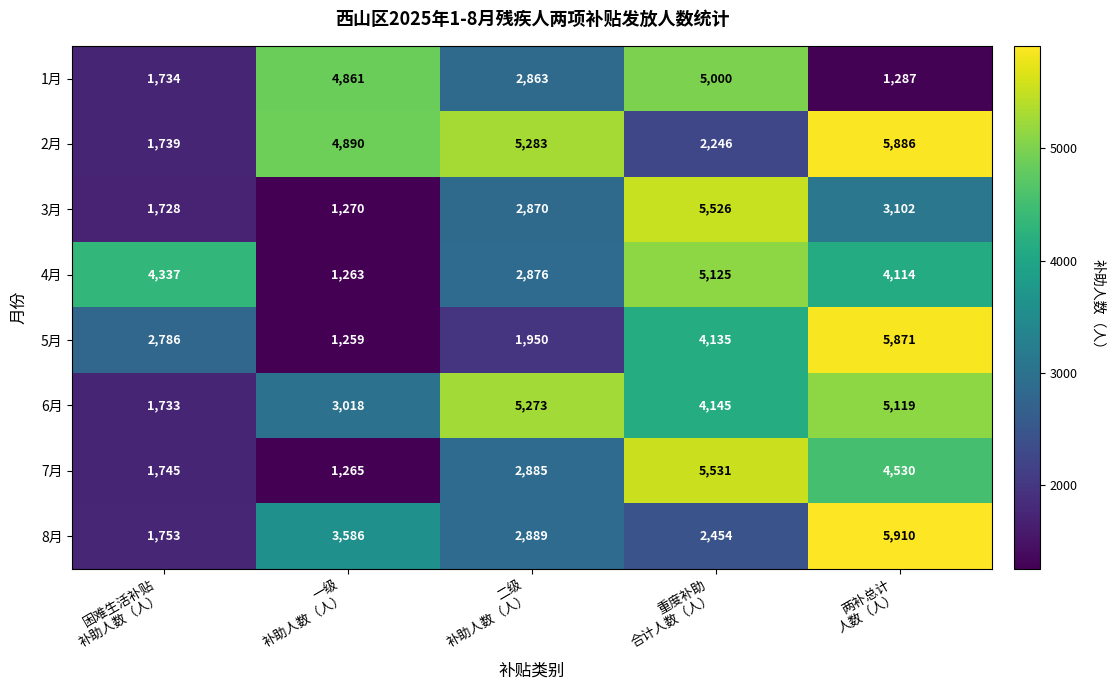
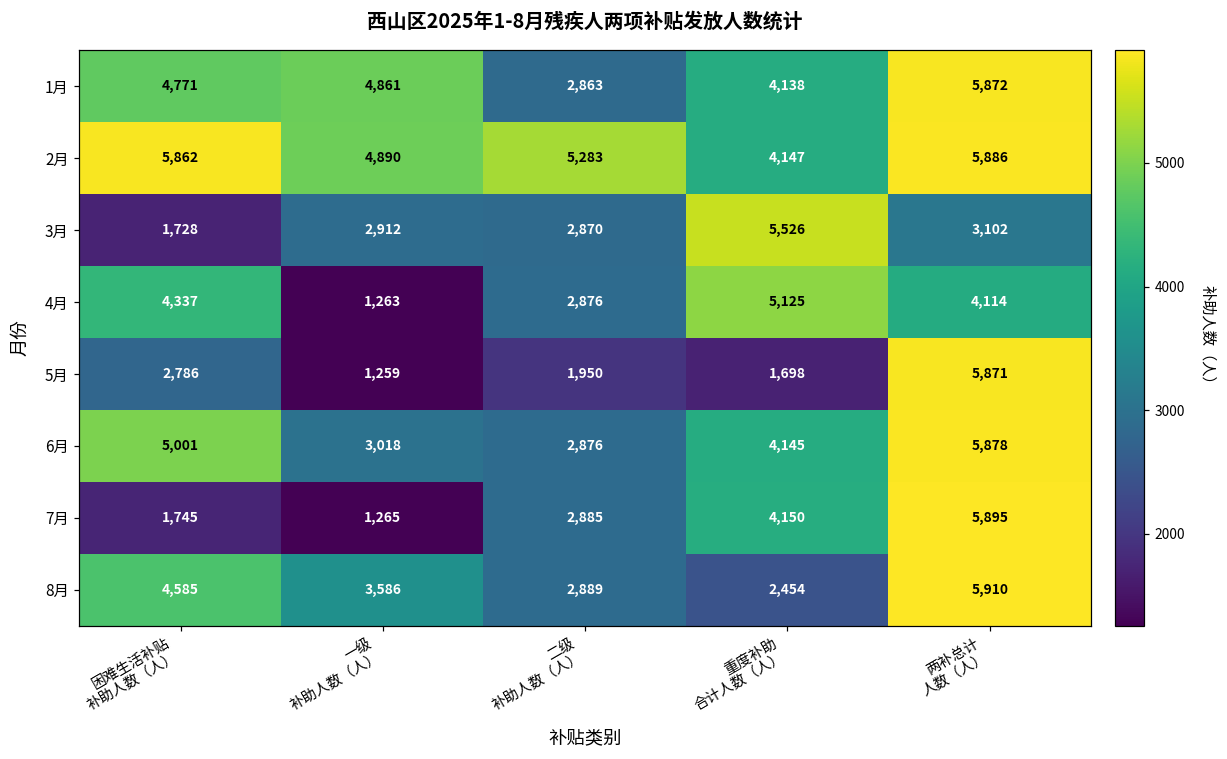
  {
    "1月": {
-     "困难生活补贴 补助人数（人）": "1,734",
+     "困难生活补贴 补助人数（人）": "4,771",
      "一级 补助人数（人）": "4,861",
      "二级 补助人数（人）": "2,863",
-     "重度补助 合计人数（人）": "5,000",
-     "两补总计 人数（人）": "1,287"
+     "重度补助 合计人数（人）": "4,138",
+     "两补总计 人数（人）": "5,872"
    },
    "2月": {
-     "困难生活补贴 补助人数（人）": "1,739",
+     "困难生活补贴 补助人数（人）": "5,862",
      "一级 补助人数（人）": "4,890",
      "二级 补助人数（人）": "5,283",
-     "重度补助 合计人数（人）": "2,246",
+     "重度补助 合计人数（人）": "4,147",
      "两补总计 人数（人）": "5,886"
    },
    "3月": {
      "困难生活补贴 补助人数（人）": "1,728",
-     "一级 补助人数（人）": "1,270",
+     "一级 补助人数（人）": "2,912",
      "二级 补助人数（人）": "2,870",
      "重度补助 合计人数（人）": "5,526",
      "两补总计 人数（人）": "3,102"
    },
    "4月": {
      "困难生活补贴 补助人数（人）": "4,337",
      "一级 补助人数（人）": "1,263",
      "二级 补助人数（人）": "2,876",
      "重度补助 合计人数（人）": "5,125",
      "两补总计 人数（人）": "4,114"
    },
    "5月": {
      "困难生活补贴 补助人数（人）": "2,786",
      "一级 补助人数（人）": "1,259",
      "二级 补助人数（人）": "1,950",
-     "重度补助 合计人数（人）": "4,135",
+     "重度补助 合计人数（人）": "1,698",
      "两补总计 人数（人）": "5,871"
    },
    "6月": {
-     "困难生活补贴 补助人数（人）": "1,733",
+     "困难生活补贴 补助人数（人）": "5,001",
      "一级 补助人数（人）": "3,018",
-     "二级 补助人数（人）": "5,273",
+     "二级 补助人数（人）": "2,876",
      "重度补助 合计人数（人）": "4,145",
-     "两补总计 人数（人）": "5,119"
+     "两补总计 人数（人）": "5,878"
    },
    "7月": {
      "困难生活补贴 补助人数（人）": "1,745",
      "一级 补助人数（人）": "1,265",
      "二级 补助人数（人）": "2,885",
-     "重度补助 合计人数（人）": "5,531",
-     "两补总计 人数（人）": "4,530"
+     "重度补助 合计人数（人）": "4,150",
+     "两补总计 人数（人）": "5,895"
    },
    "8月": {
-     "困难生活补贴 补助人数（人）": "1,753",
+     "困难生活补贴 补助人数（人）": "4,585",
      "一级 补助人数（人）": "3,586",
      "二级 补助人数（人）": "2,889",
      "重度补助 合计人数（人）": "2,454",
      "两补总计 人数（人）": "5,910"
    }
  }
